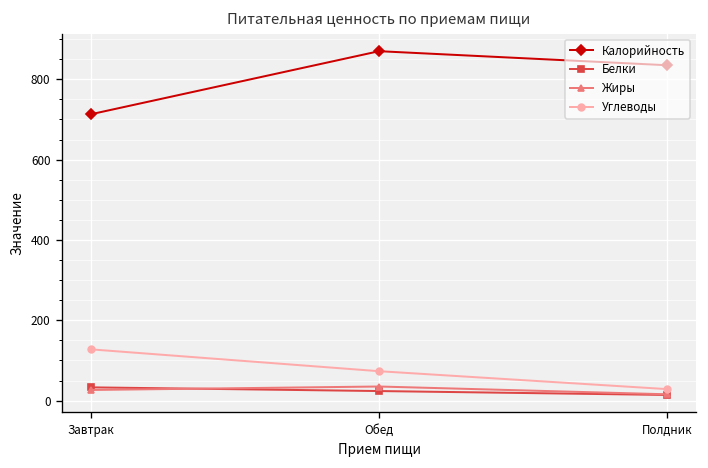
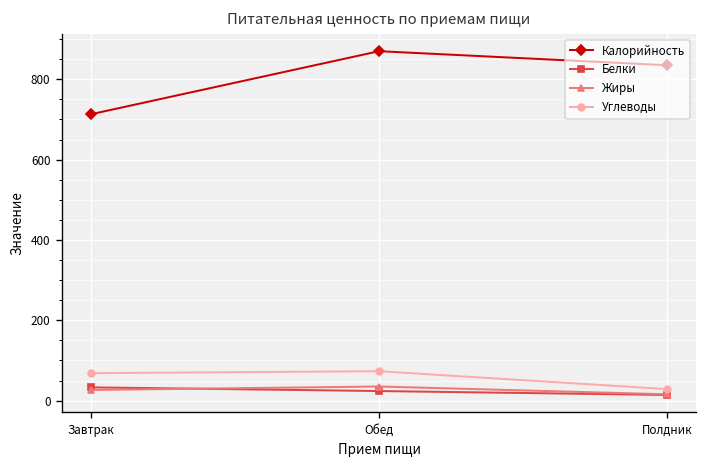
  {
    "Калорийность": {
      "Завтрак": 710,
      "Обед": 870
    },
    "Белки": {
      "Обед": 20
    },
    "Жиры": {
      "Обед": 40
    },
    "Углеводы": {
-     "Завтрак": 130,
+     "Завтрак": 70,
      "Обед": 70,
      "Полдник": 30
    }
  }
